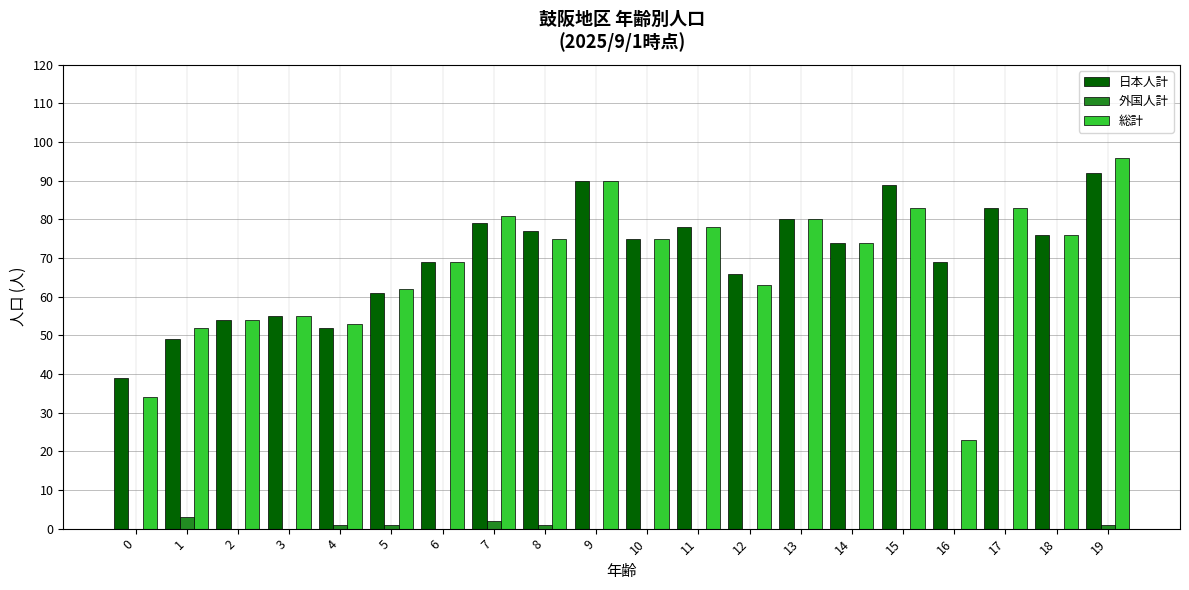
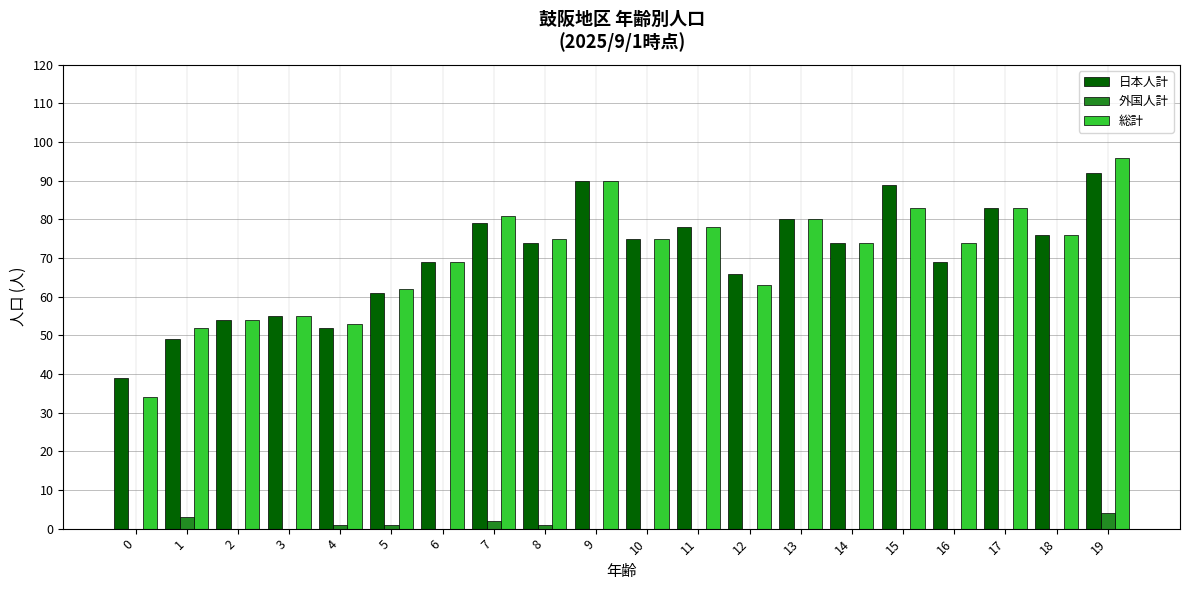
  {
    "日本人計": {
      "0": 39,
      "1": 49,
      "2": 54,
      "3": 55,
      "4": 52,
      "5": 61,
      "6": 69,
      "7": 79,
-     "8": 77,
+     "8": 74,
      "9": 90,
      "10": 75,
      "11": 78,
      "12": 66,
      "13": 80,
      "14": 74,
      "15": 89,
      "16": 69,
      "17": 83,
      "18": 76,
      "19": 92
    },
    "外国人計": {
      "0": 0,
      "1": 3,
      "2": 0,
      "3": 0,
      "4": 1,
      "5": 1,
      "6": 0,
      "7": 2,
      "8": 1,
      "9": 0,
      "10": 0,
      "11": 0,
      "12": 0,
      "13": 0,
      "14": 0,
      "15": 0,
      "16": 0,
      "17": 0,
      "18": 0,
-     "19": 1
+     "19": 4
    },
    "総計": {
      "0": 34,
      "1": 52,
      "2": 54,
      "3": 55,
      "4": 53,
      "5": 62,
      "6": 69,
      "7": 81,
      "8": 75,
      "9": 90,
      "10": 75,
      "11": 78,
      "12": 63,
      "13": 80,
      "14": 74,
      "15": 83,
-     "16": 23,
+     "16": 74,
      "17": 83,
      "18": 76,
      "19": 96
    }
  }
